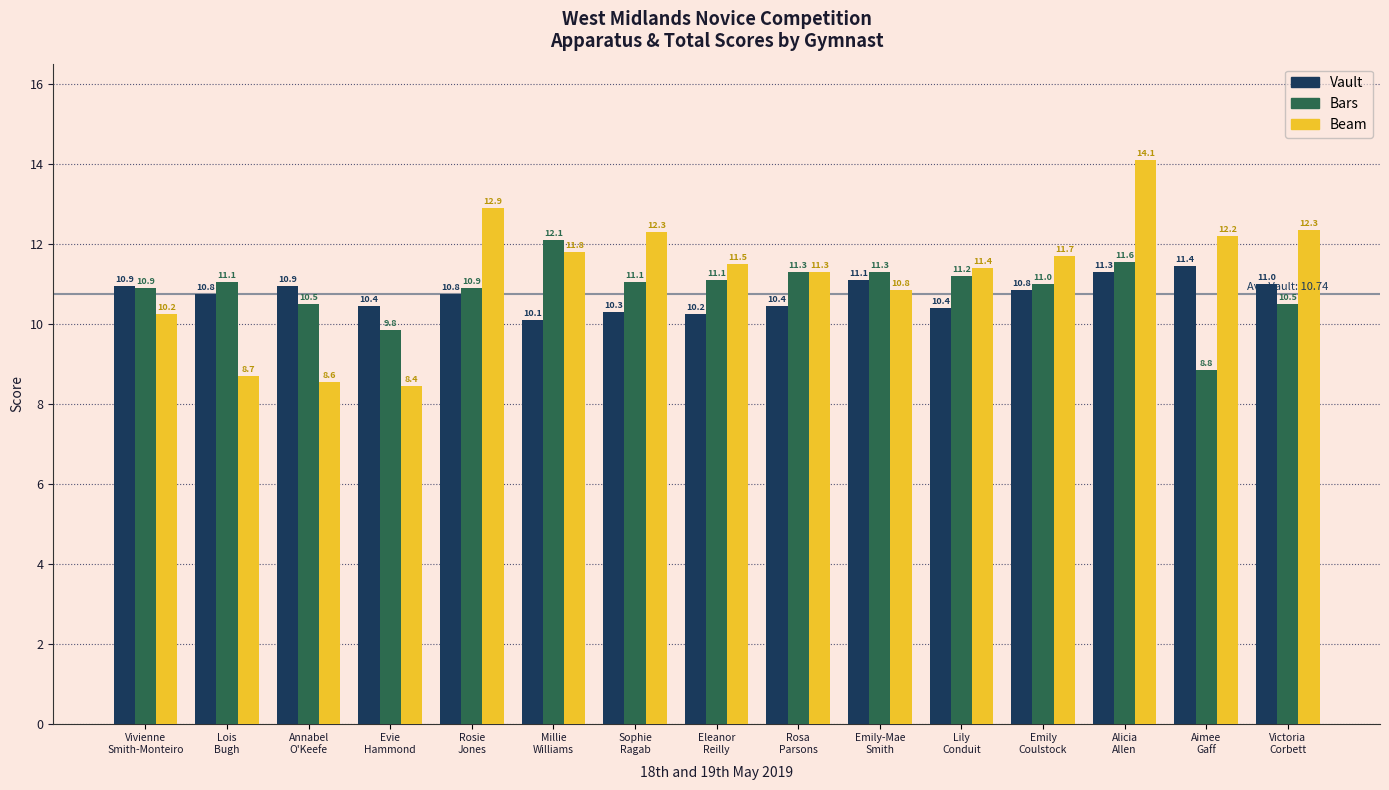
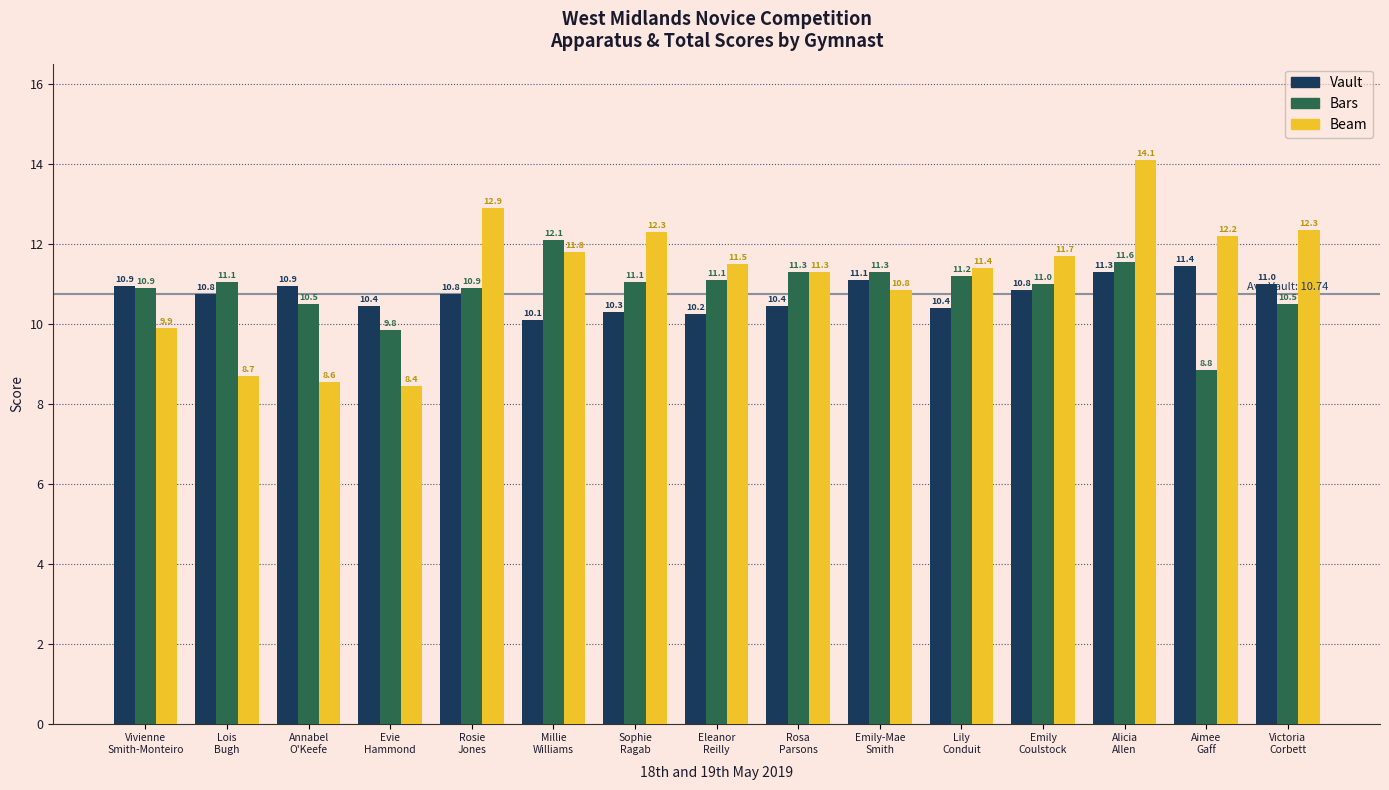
  {
    "Beam": {
-     "Vivienne Smith-Monteiro": 10.2,
+     "Vivienne Smith-Monteiro": 9.9,
      "Lois Bugh": 8.7,
      "Annabel O'Keefe": 8.6,
      "Evie Hammond": 8.4,
      "Rosie Jones": 12.9,
      "Millie Williams": 11.8,
      "Sophie Ragab": 12.3,
      "Eleanor Reilly": 11.5,
      "Rosa Parsons": 11.3,
      "Emily-Mae Smith": 10.8,
      "Lily Conduit": 11.4,
      "Emily Coulstock": 11.7,
      "Alicia Allen": 14.1,
      "Aimee Gaff": 12.2,
      "Victoria Corbett": 12.3
    }
  }
